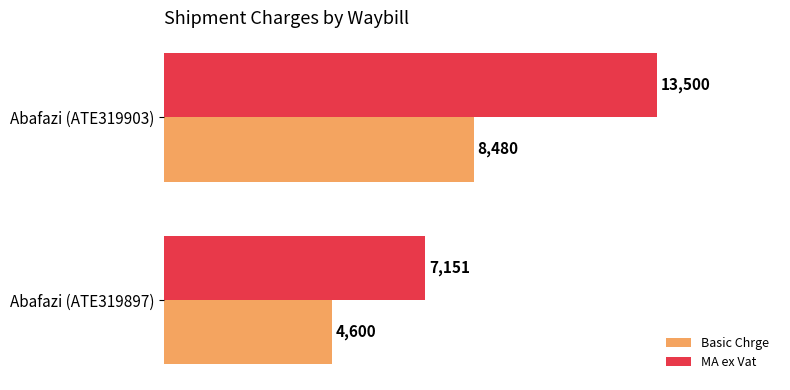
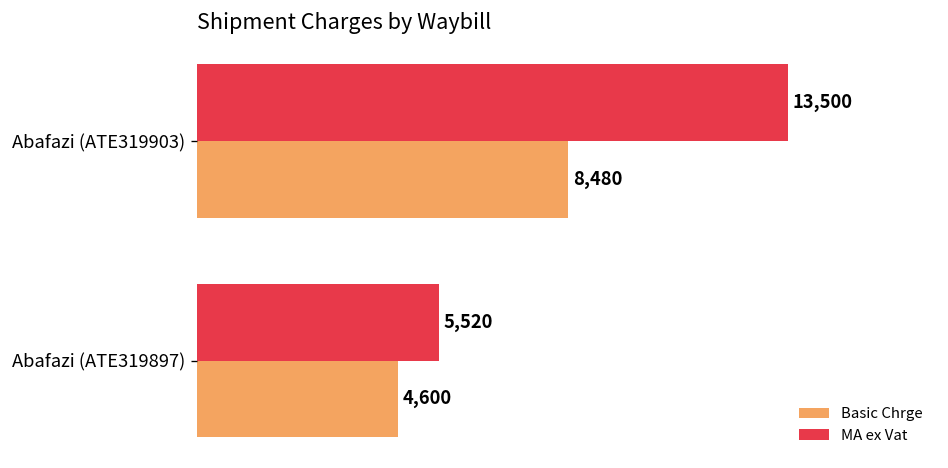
  {
    "Basic Chrge": {
      "Abafazi (ATE319903)": "8,480",
      "Abafazi (ATE319897)": "4,600"
    },
    "MA ex Vat": {
      "Abafazi (ATE319903)": "13,500",
-     "Abafazi (ATE319897)": "7,151"
+     "Abafazi (ATE319897)": "5,520"
    }
  }
